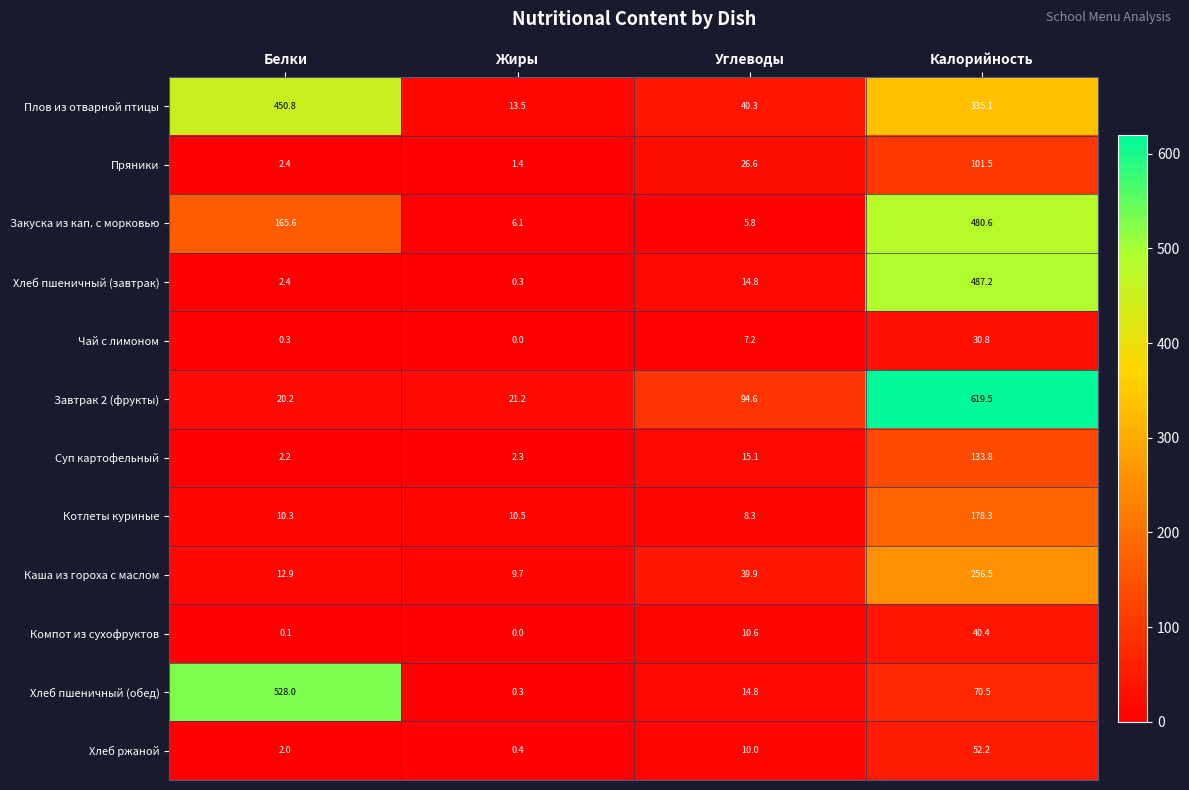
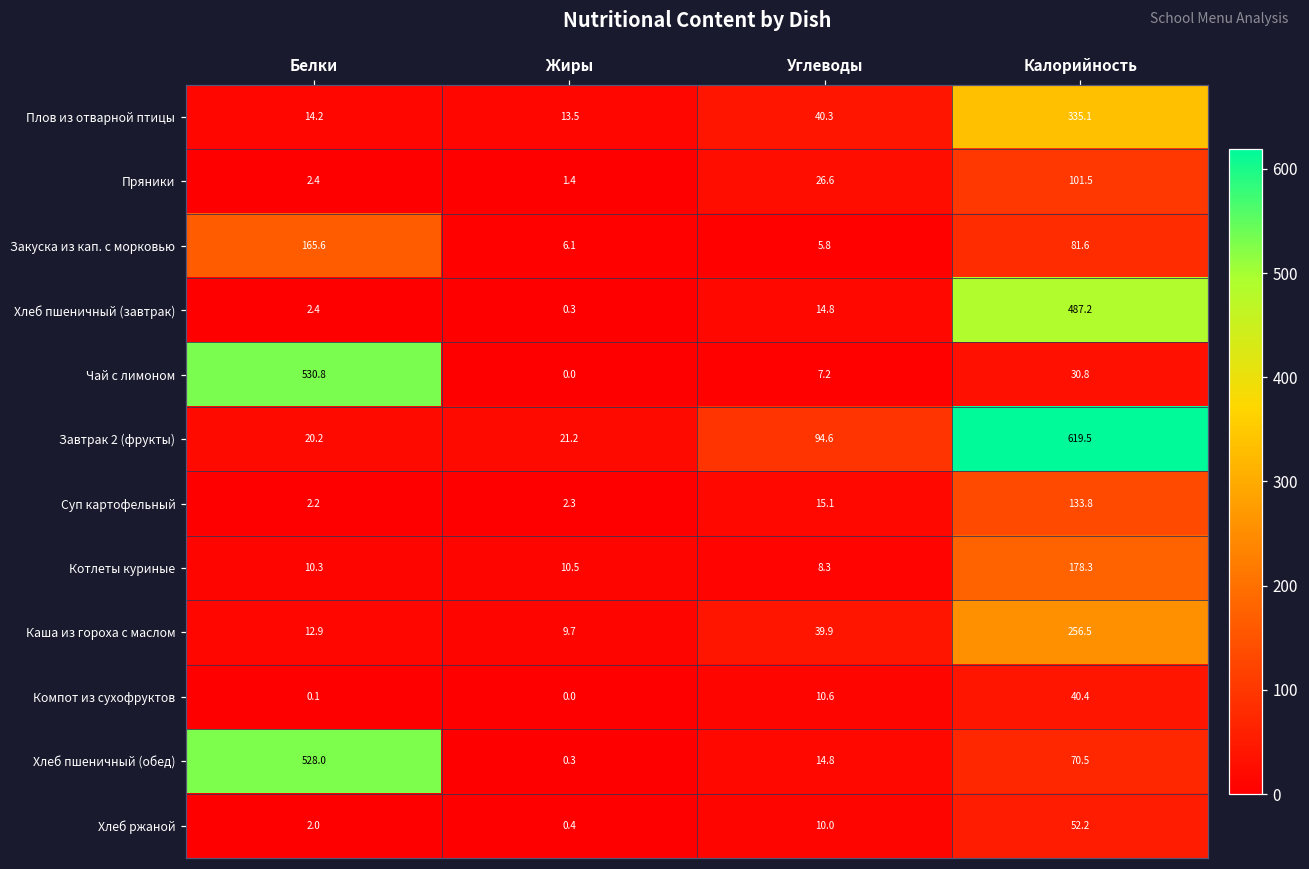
  {
    "Плов из отварной птицы": {
-     "Белки": 450.8,
+     "Белки": 14.2,
      "Жиры": 13.5,
      "Углеводы": 40.3,
      "Калорийность": 335.1
    },
    "Пряники": {
      "Белки": 2.4,
      "Жиры": 1.4,
      "Углеводы": 26.6,
      "Калорийность": 101.5
    },
    "Закуска из кап. с морковью": {
      "Белки": 165.6,
      "Жиры": 6.1,
      "Углеводы": 5.8,
-     "Калорийность": 480.6
+     "Калорийность": 81.6
    },
    "Хлеб пшеничный (завтрак)": {
      "Белки": 2.4,
      "Жиры": 0.3,
      "Углеводы": 14.8,
      "Калорийность": 487.2
    },
    "Чай с лимоном": {
-     "Белки": 0.3,
+     "Белки": 530.8,
      "Жиры": 0.0,
      "Углеводы": 7.2,
      "Калорийность": 30.8
    },
    "Завтрак 2 (фрукты)": {
      "Белки": 20.2,
      "Жиры": 21.2,
      "Углеводы": 94.6,
      "Калорийность": 619.5
    },
    "Суп картофельный": {
      "Белки": 2.2,
      "Жиры": 2.3,
      "Углеводы": 15.1,
      "Калорийность": 133.8
    },
    "Котлеты куриные": {
      "Белки": 10.3,
      "Жиры": 10.5,
      "Углеводы": 8.3,
      "Калорийность": 178.3
    },
    "Каша из гороха с маслом": {
      "Белки": 12.9,
      "Жиры": 9.7,
      "Углеводы": 39.9,
      "Калорийность": 256.5
    },
    "Компот из сухофруктов": {
      "Белки": 0.1,
      "Жиры": 0.0,
      "Углеводы": 10.6,
      "Калорийность": 40.4
    },
    "Хлеб пшеничный (обед)": {
      "Белки": 528.0,
      "Жиры": 0.3,
      "Углеводы": 14.8,
      "Калорийность": 70.5
    },
    "Хлеб ржаной": {
      "Белки": 2.0,
      "Жиры": 0.4,
      "Углеводы": 10.0,
      "Калорийность": 52.2
    }
  }
